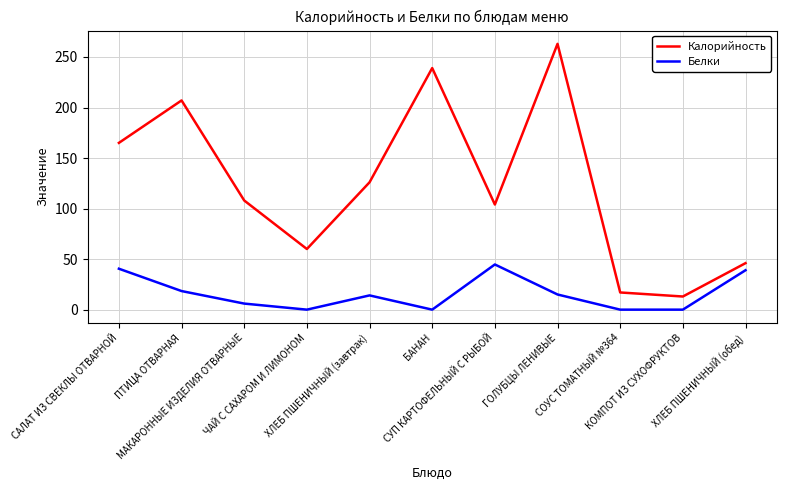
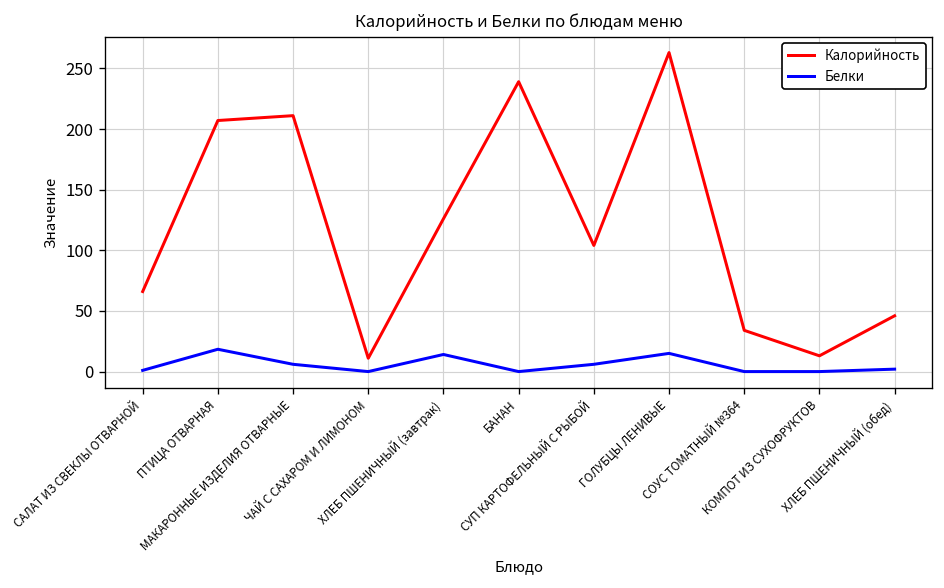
  {
    "Калорийность": {
-     "САЛАТ ИЗ СВЕКЛЫ ОТВАРНОЙ": 165,
+     "САЛАТ ИЗ СВЕКЛЫ ОТВАРНОЙ": 66,
      "ПТИЦА ОТВАРНАЯ": 207,
-     "МАКАРОННЫЕ ИЗДЕЛИЯ ОТВАРНЫЕ": 108,
-     "ЧАЙ С САХАРОМ И ЛИМОНОМ": 60,
+     "МАКАРОННЫЕ ИЗДЕЛИЯ ОТВАРНЫЕ": 211,
+     "ЧАЙ С САХАРОМ И ЛИМОНОМ": 11,
      "ХЛЕБ ПШЕНИЧНЫЙ (завтрак)": 126,
      "БАНАН": 239,
      "СУП КАРТОФЕЛЬНЫЙ С РЫБОЙ": 104,
      "ГОЛУБЦЫ ЛЕНИВЫЕ": 263,
-     "СОУС ТОМАТНЫЙ №364": 17,
+     "СОУС ТОМАТНЫЙ №364": 34,
      "КОМПОТ ИЗ СУХОФРУКТОВ": 13,
      "ХЛЕБ ПШЕНИЧНЫЙ (обед)": 46
    },
    "Белки": {
-     "САЛАТ ИЗ СВЕКЛЫ ОТВАРНОЙ": 41,
+     "САЛАТ ИЗ СВЕКЛЫ ОТВАРНОЙ": 1,
      "ПТИЦА ОТВАРНАЯ": 18,
      "МАКАРОННЫЕ ИЗДЕЛИЯ ОТВАРНЫЕ": 6,
      "ЧАЙ С САХАРОМ И ЛИМОНОМ": 0,
      "ХЛЕБ ПШЕНИЧНЫЙ (завтрак)": 14,
      "БАНАН": 0,
-     "СУП КАРТОФЕЛЬНЫЙ С РЫБОЙ": 45,
+     "СУП КАРТОФЕЛЬНЫЙ С РЫБОЙ": 6,
      "ГОЛУБЦЫ ЛЕНИВЫЕ": 15,
      "СОУС ТОМАТНЫЙ №364": 0,
      "КОМПОТ ИЗ СУХОФРУКТОВ": 0,
-     "ХЛЕБ ПШЕНИЧНЫЙ (обед)": 39
+     "ХЛЕБ ПШЕНИЧНЫЙ (обед)": 2
    }
  }
